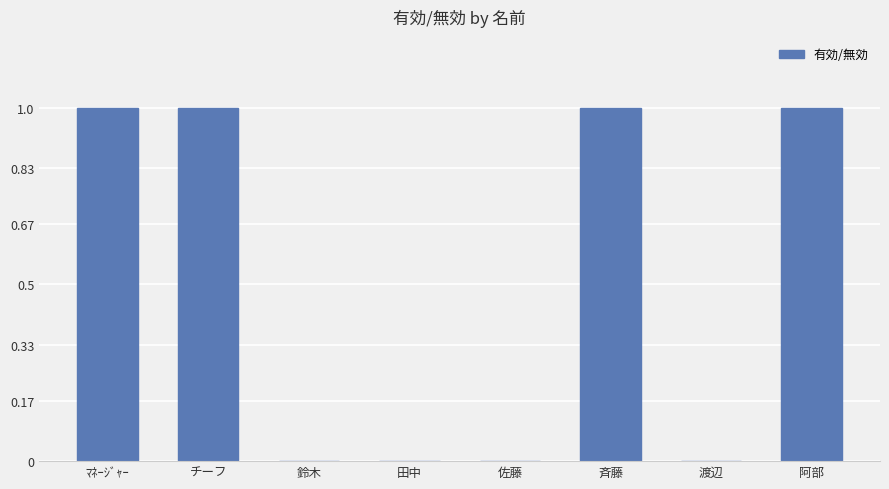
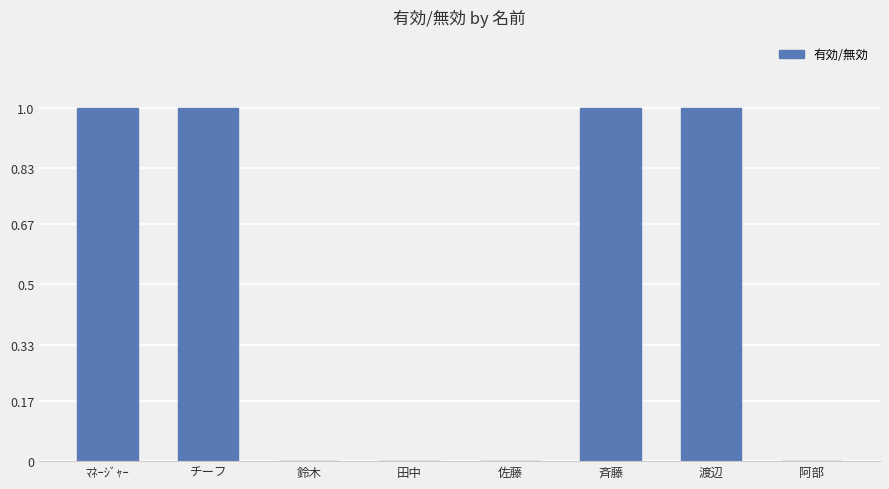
  {
    "ﾏﾈｰｼﾞｬｰ": 1,
    "チーフ": 1,
    "鈴木": 0,
    "田中": 0,
    "佐藤": 0,
    "斉藤": 1,
-   "渡辺": 0,
-   "阿部": 1
+   "渡辺": 1,
+   "阿部": 0
  }
